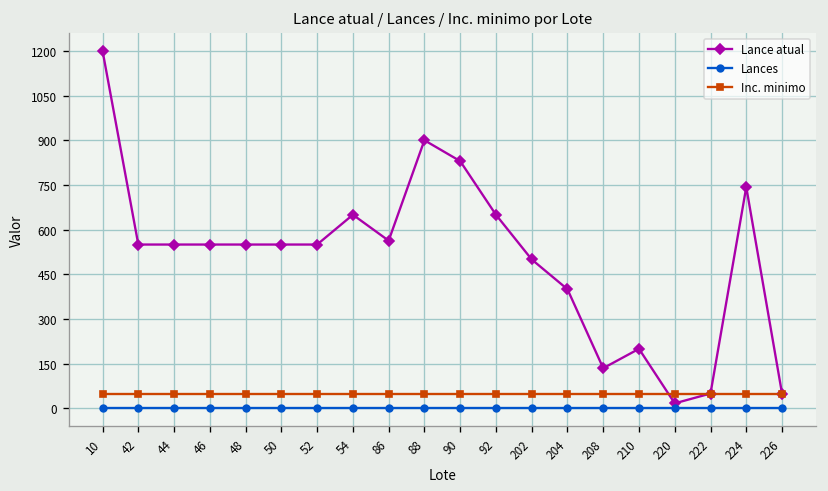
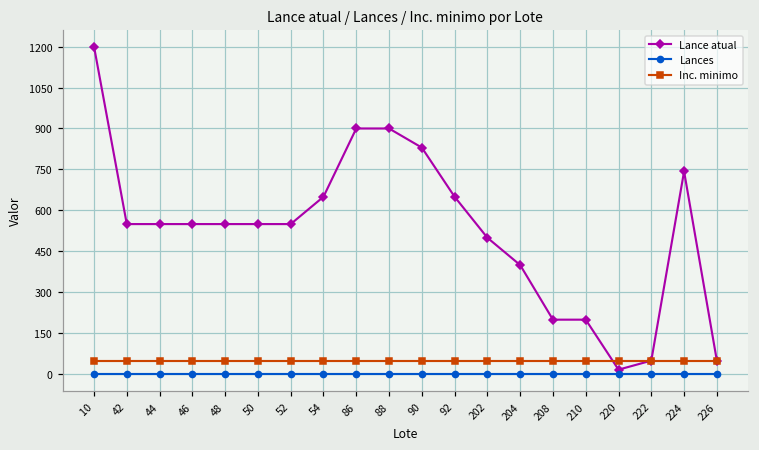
  {
    "Lance atual": {
      "10": 1200,
      "42": 550,
      "44": 550,
      "46": 550,
      "48": 550,
      "50": 550,
      "52": 550,
      "54": 650,
-     "86": 560,
+     "86": 900,
      "88": 900,
      "90": 830,
      "92": 650,
      "202": 500,
      "204": 400,
-     "208": 140,
+     "208": 200,
      "210": 200,
      "220": 20,
      "224": 740
    },
    "Lances": {
      "10": 0,
      "42": 0,
      "44": 0,
      "46": 0,
      "48": 0,
      "50": 0,
      "52": 0,
      "54": 0,
      "86": 0,
      "88": 0,
      "90": 0,
      "92": 0,
      "202": 0,
      "204": 0,
      "208": 0,
      "210": 0,
      "220": 0,
      "222": 0,
      "224": 0,
      "226": 0
    },
    "Inc. minimo": {
      "10": 50,
      "42": 50,
      "44": 50,
      "46": 50,
      "48": 50,
      "50": 50,
      "52": 50,
      "54": 50,
      "86": 50,
      "88": 50,
      "90": 50,
      "92": 50,
      "202": 50,
      "204": 50,
      "208": 50,
      "210": 50,
      "220": 50,
      "224": 50
    }
  }
